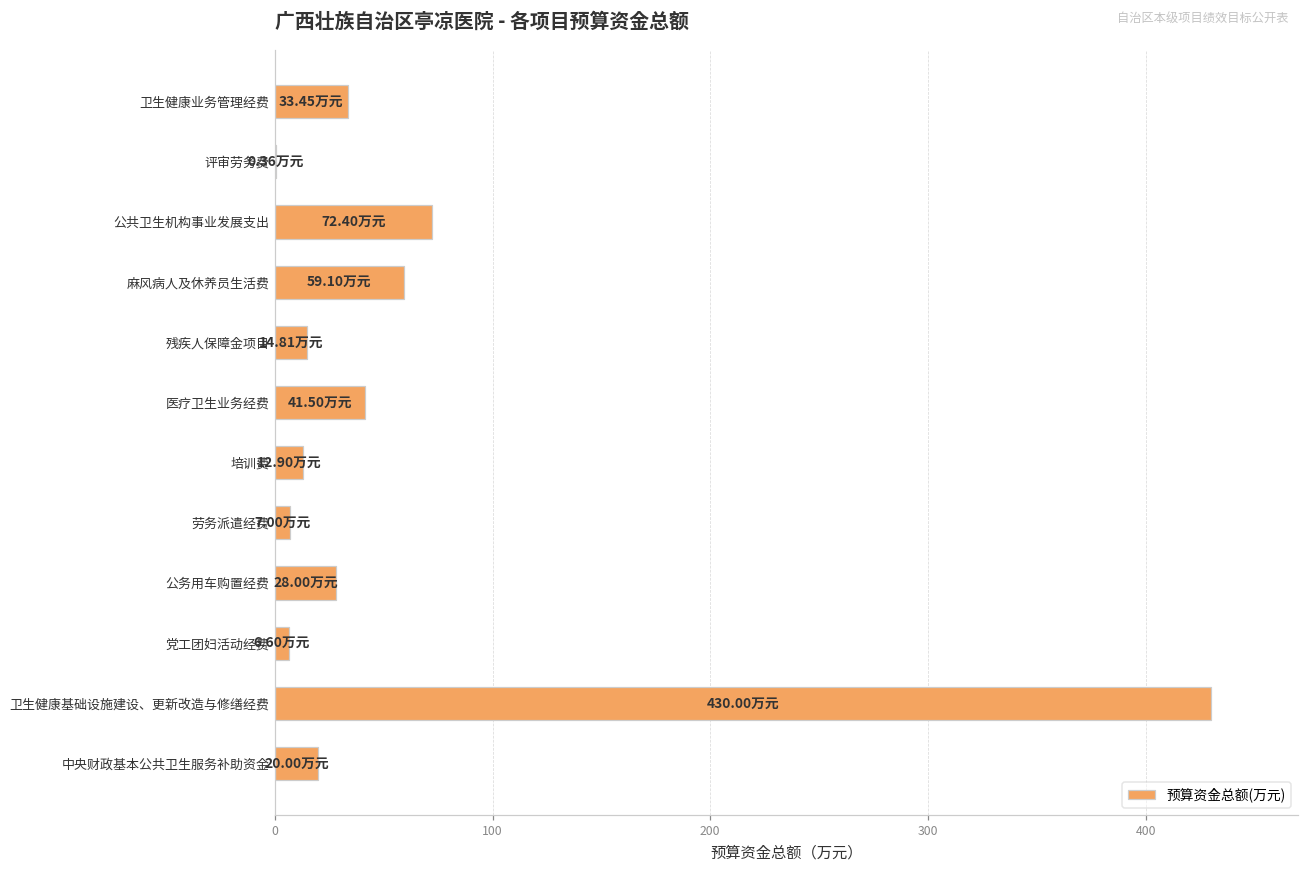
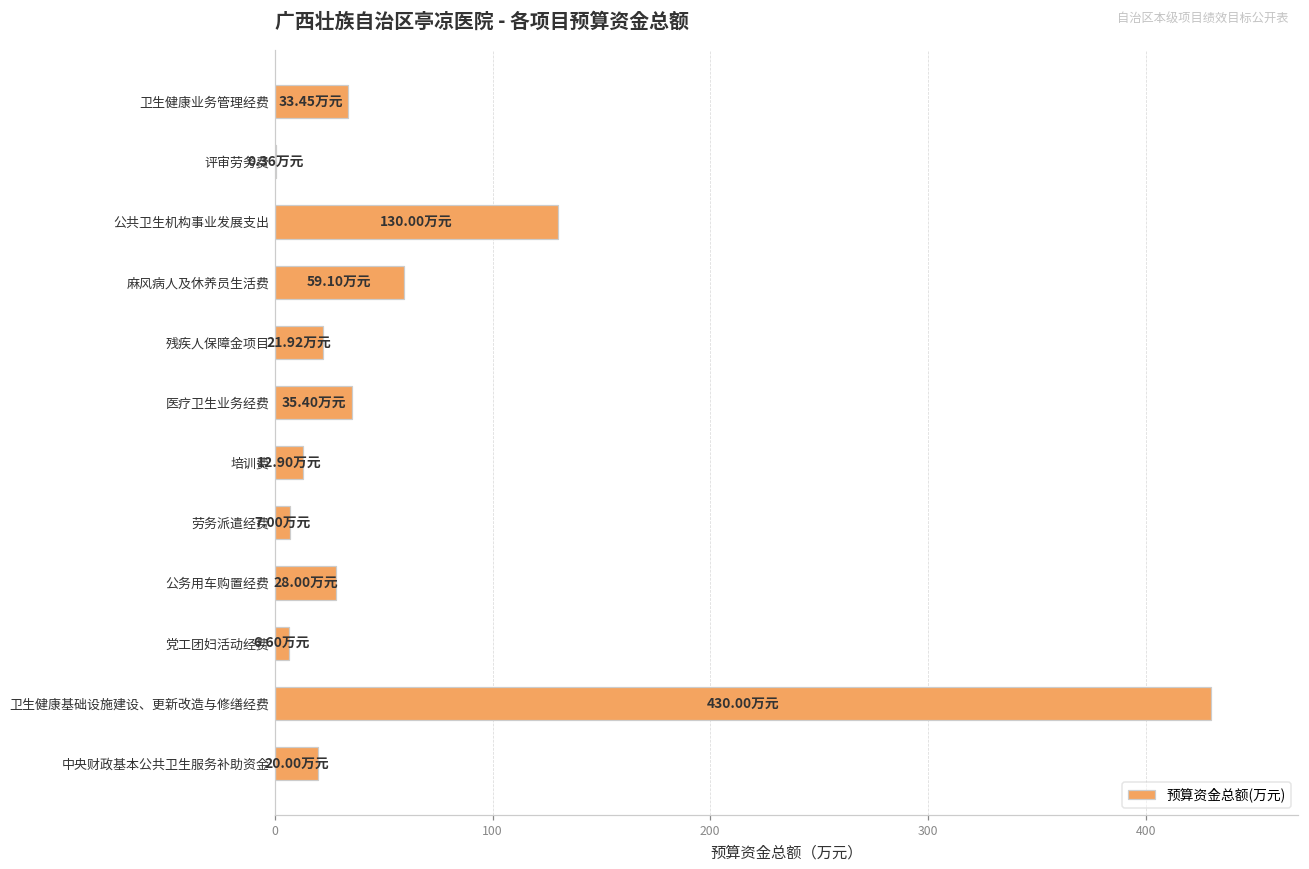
  {
    "卫生健康业务管理经费": 33.45,
    "评审劳务费": 0.36,
-   "公共卫生机构事业发展支出": 72.40,
+   "公共卫生机构事业发展支出": 130.00,
    "麻风病人及休养员生活费": 59.10,
-   "残疾人保障金项目": 14.81,
-   "医疗卫生业务经费": 41.50,
+   "残疾人保障金项目": 21.92,
+   "医疗卫生业务经费": 35.40,
    "培训费": 12.90,
    "劳务派遣经费": 7.00,
    "公务用车购置经费": 28.00,
    "党工团妇活动经费": 6.60,
    "卫生健康基础设施建设、更新改造与修缮经费": 430.00,
    "中央财政基本公共卫生服务补助资金": 20.00
  }
